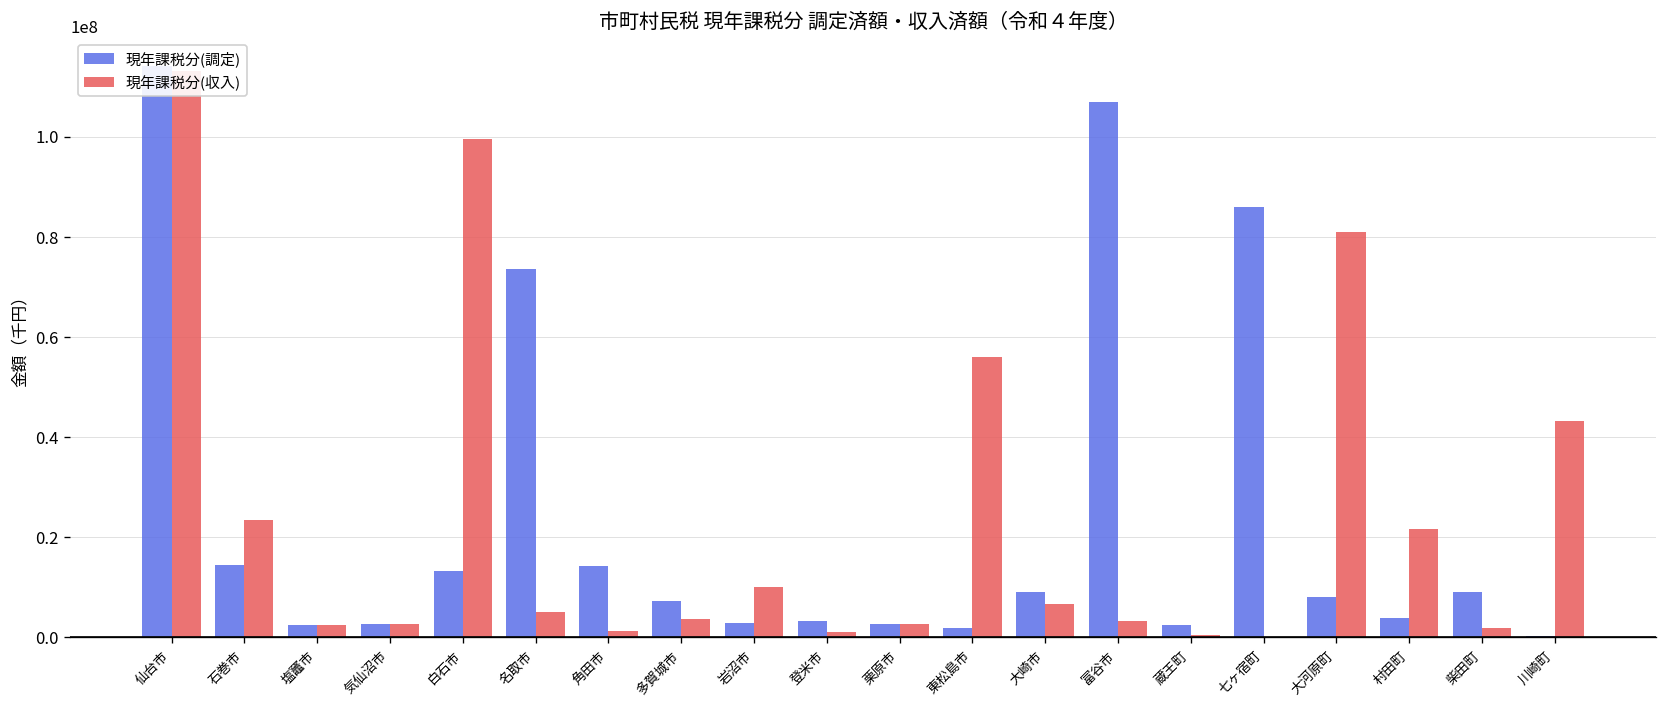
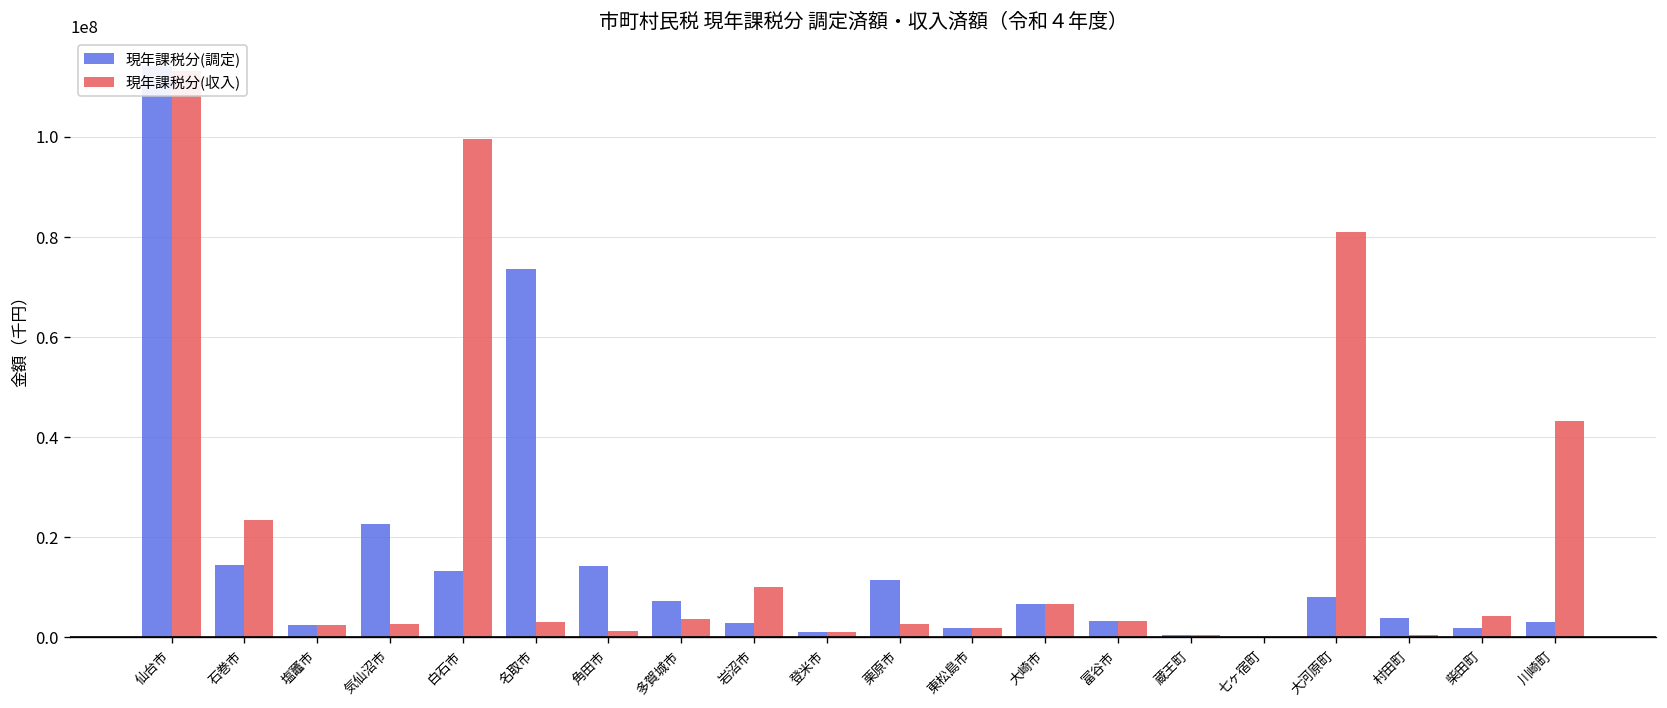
  {
    "現年課税分(調定)": {
      "石巻市": 15000000,
      "塩竈市": 3000000,
-     "気仙沼市": 3000000,
+     "気仙沼市": 23000000,
      "白石市": 13000000,
      "名取市": 74000000,
      "角田市": 14000000,
      "多賀城市": 7000000,
      "岩沼市": 3000000,
-     "登米市": 3000000,
-     "栗原市": 3000000,
+     "登米市": 1000000,
+     "栗原市": 12000000,
      "東松島市": 2000000,
-     "大崎市": 9000000,
-     "富谷市": 107000000,
-     "蔵王町": 3000000,
-     "七ヶ宿町": 86000000,
+     "大崎市": 7000000,
+     "富谷市": 3000000,
+     "蔵王町": 1000000,
+     "七ヶ宿町": 0,
      "大河原町": 8000000,
      "村田町": 4000000,
-     "柴田町": 9000000,
-     "川崎町": 0
+     "柴田町": 2000000,
+     "川崎町": 3000000
    },
    "現年課税分(収入)": {
      "石巻市": 24000000,
      "塩竈市": 3000000,
      "気仙沼市": 3000000,
      "白石市": 100000000,
-     "名取市": 5000000,
+     "名取市": 3000000,
      "角田市": 1000000,
      "多賀城市": 4000000,
      "岩沼市": 10000000,
      "登米市": 1000000,
      "栗原市": 3000000,
-     "東松島市": 56000000,
+     "東松島市": 2000000,
      "大崎市": 7000000,
      "富谷市": 3000000,
      "大河原町": 81000000,
-     "村田町": 22000000,
-     "柴田町": 2000000,
+     "村田町": 0,
+     "柴田町": 4000000,
      "川崎町": 43000000
    }
  }
